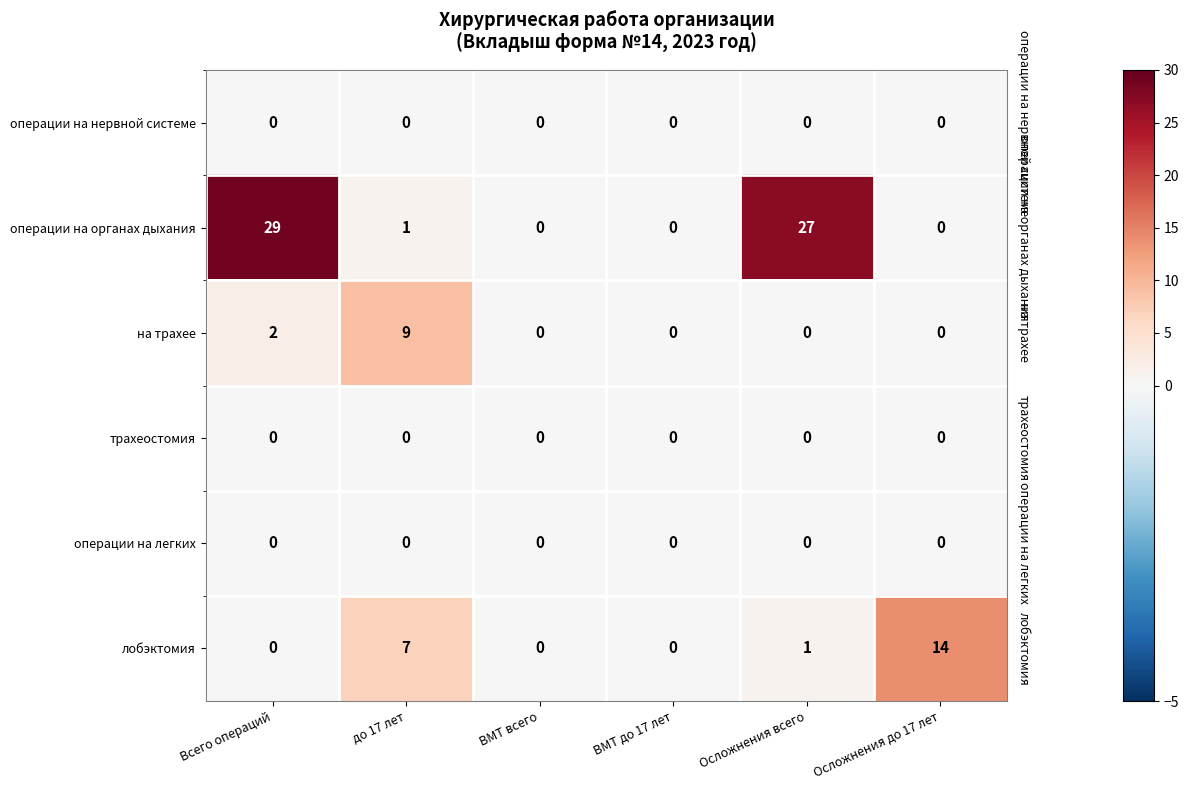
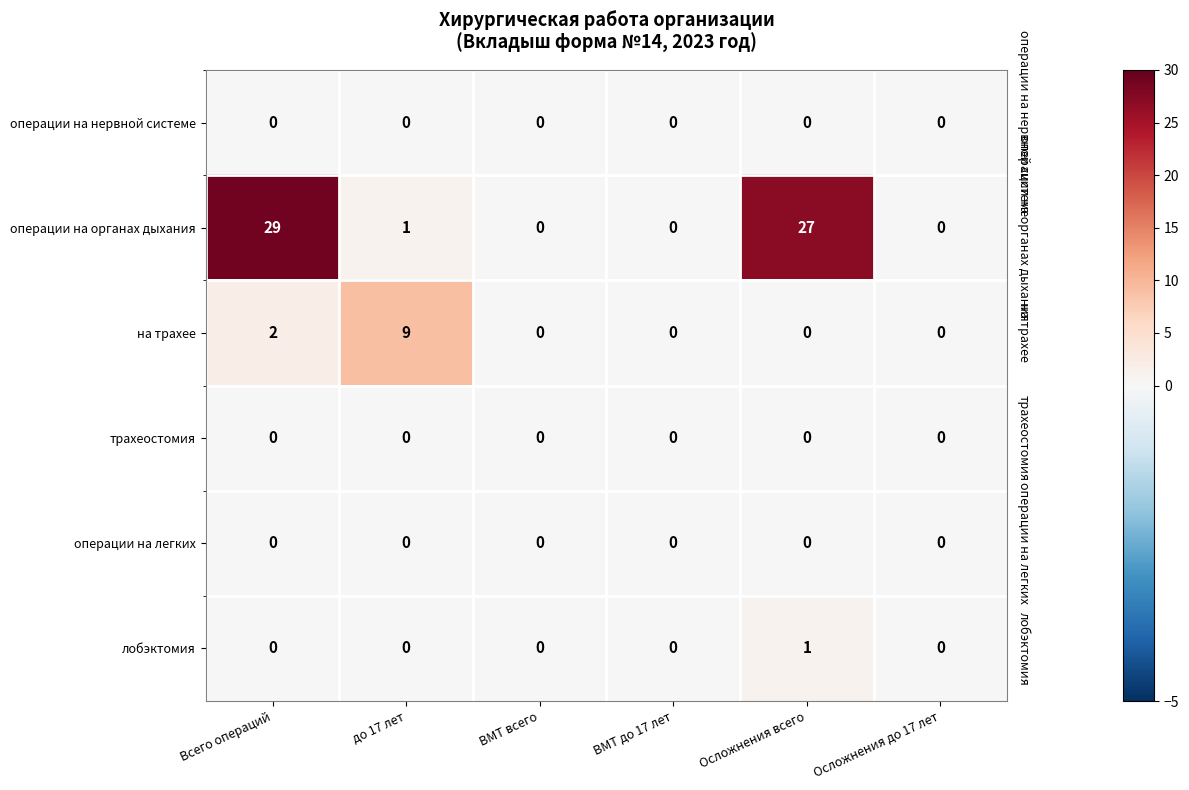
  {
    "операции на нервной системе": {
      "Всего операций": 0,
      "до 17 лет": 0,
      "ВМТ всего": 0,
      "ВМТ до 17 лет": 0,
      "Осложнения всего": 0,
      "Осложнения до 17 лет": 0
    },
    "операции на органах дыхания": {
      "Всего операций": 29,
      "до 17 лет": 1,
      "ВМТ всего": 0,
      "ВМТ до 17 лет": 0,
      "Осложнения всего": 27,
      "Осложнения до 17 лет": 0
    },
    "на трахее": {
      "Всего операций": 2,
      "до 17 лет": 9,
      "ВМТ всего": 0,
      "ВМТ до 17 лет": 0,
      "Осложнения всего": 0,
      "Осложнения до 17 лет": 0
    },
    "трахеостомия": {
      "Всего операций": 0,
      "до 17 лет": 0,
      "ВМТ всего": 0,
      "ВМТ до 17 лет": 0,
      "Осложнения всего": 0,
      "Осложнения до 17 лет": 0
    },
    "операции на легких": {
      "Всего операций": 0,
      "до 17 лет": 0,
      "ВМТ всего": 0,
      "ВМТ до 17 лет": 0,
      "Осложнения всего": 0,
      "Осложнения до 17 лет": 0
    },
    "лобэктомия": {
      "Всего операций": 0,
-     "до 17 лет": 7,
+     "до 17 лет": 0,
      "ВМТ всего": 0,
      "ВМТ до 17 лет": 0,
      "Осложнения всего": 1,
-     "Осложнения до 17 лет": 14
+     "Осложнения до 17 лет": 0
    }
  }
